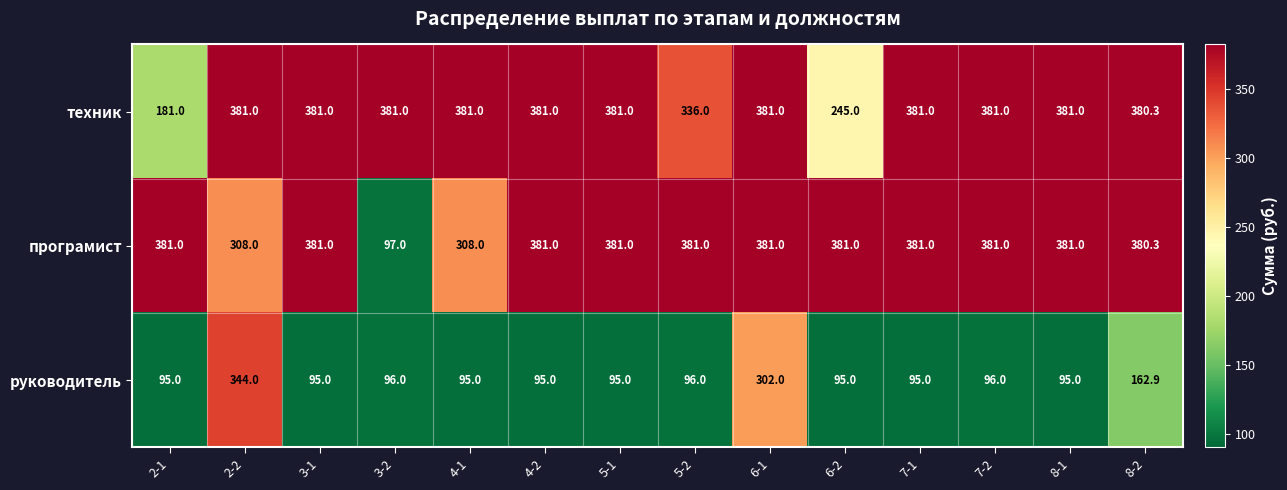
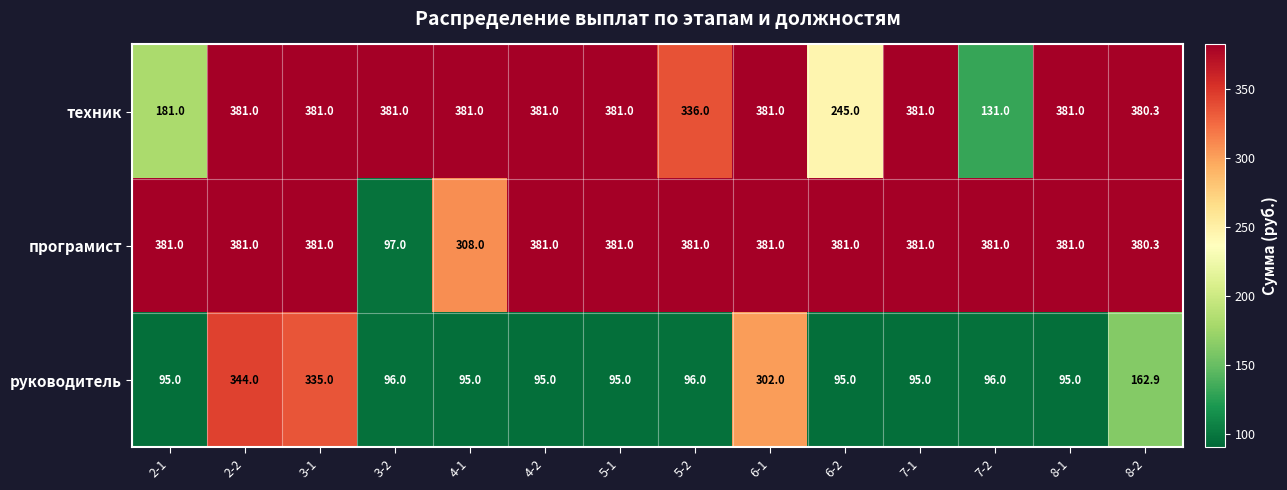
  {
    "техник": {
      "2-1": 181.0,
      "2-2": 381.0,
      "3-1": 381.0,
      "3-2": 381.0,
      "4-1": 381.0,
      "4-2": 381.0,
      "5-1": 381.0,
      "5-2": 336.0,
      "6-1": 381.0,
      "6-2": 245.0,
      "7-1": 381.0,
-     "7-2": 381.0,
+     "7-2": 131.0,
      "8-1": 381.0,
      "8-2": 380.3
    },
    "програмист": {
      "2-1": 381.0,
-     "2-2": 308.0,
+     "2-2": 381.0,
      "3-1": 381.0,
      "3-2": 97.0,
      "4-1": 308.0,
      "4-2": 381.0,
      "5-1": 381.0,
      "5-2": 381.0,
      "6-1": 381.0,
      "6-2": 381.0,
      "7-1": 381.0,
      "7-2": 381.0,
      "8-1": 381.0,
      "8-2": 380.3
    },
    "руководитель": {
      "2-1": 95.0,
      "2-2": 344.0,
-     "3-1": 95.0,
+     "3-1": 335.0,
      "3-2": 96.0,
      "4-1": 95.0,
      "4-2": 95.0,
      "5-1": 95.0,
      "5-2": 96.0,
      "6-1": 302.0,
      "6-2": 95.0,
      "7-1": 95.0,
      "7-2": 96.0,
      "8-1": 95.0,
      "8-2": 162.9
    }
  }
